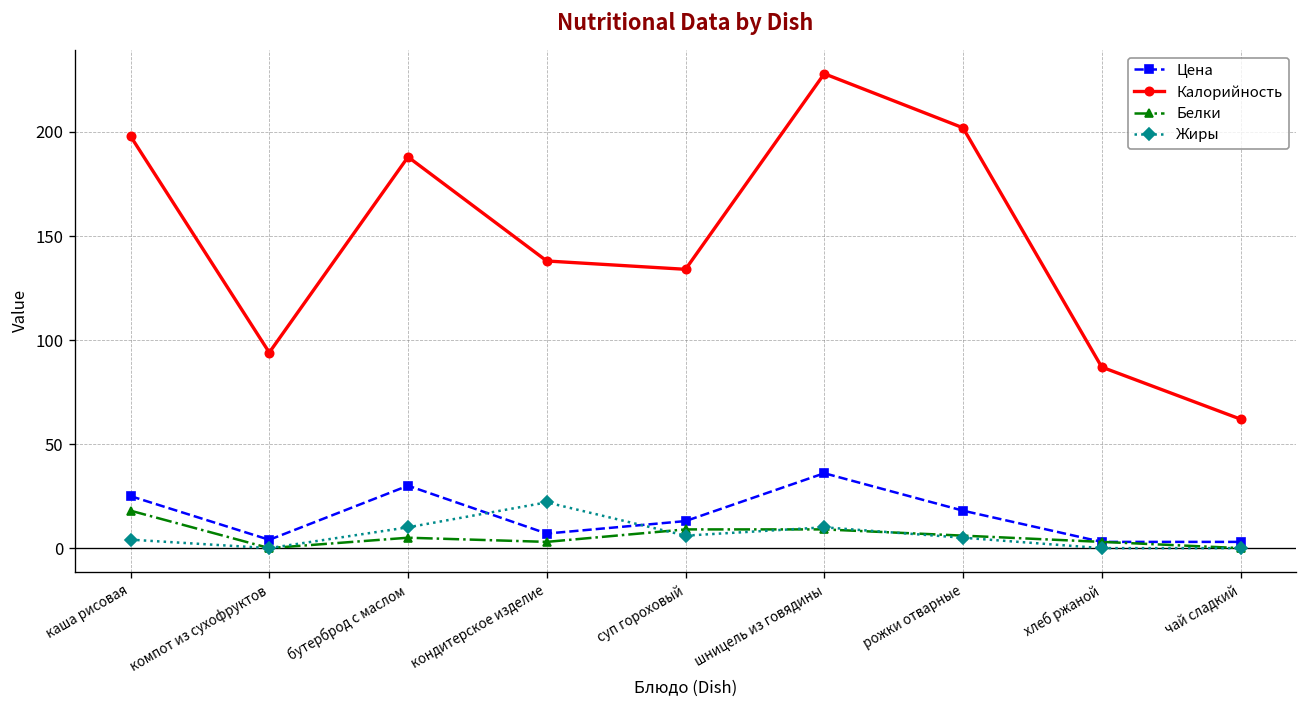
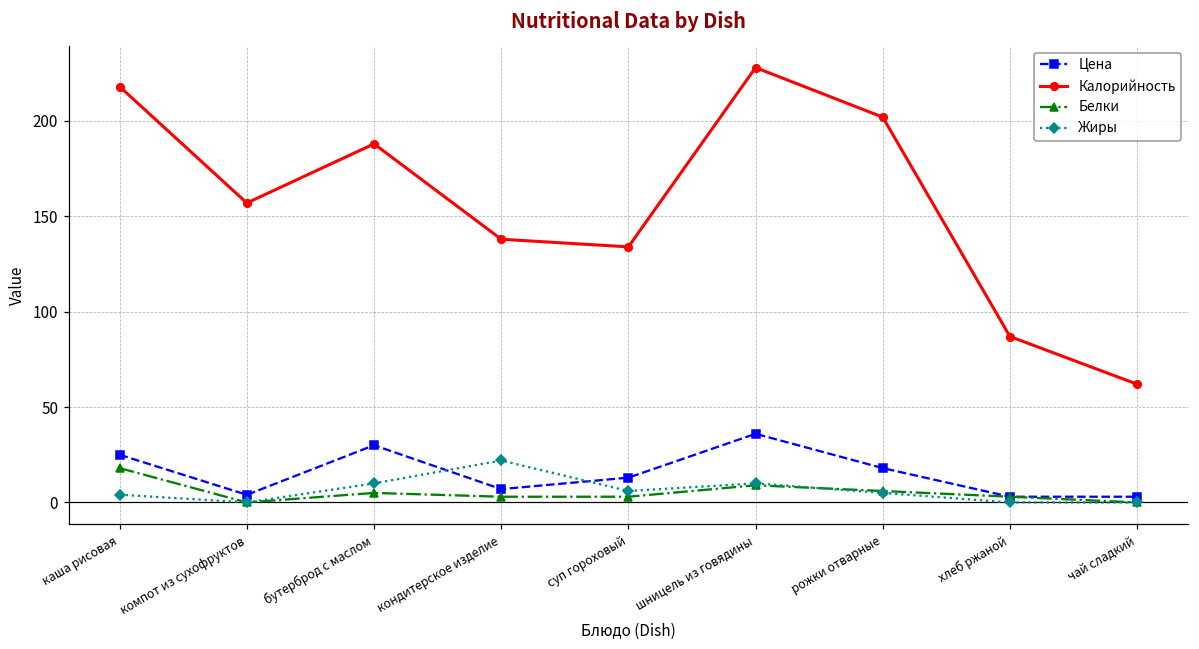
  {
    "Цена": {
      "каша рисовая": 25,
      "компот из сухофруктов": 4,
      "бутерброд с маслом": 30,
      "кондитерское изделие": 7,
      "суп гороховый": 13,
      "шницель из говядины": 36,
      "рожки отварные": 18,
      "чай сладкий": 3
    },
    "Калорийность": {
-     "каша рисовая": 198,
-     "компот из сухофруктов": 94,
+     "каша рисовая": 218,
+     "компот из сухофруктов": 157,
      "бутерброд с маслом": 188,
      "кондитерское изделие": 138,
      "суп гороховый": 134,
      "шницель из говядины": 228,
      "рожки отварные": 202,
      "хлеб ржаной": 87,
      "чай сладкий": 62
    },
    "Белки": {
      "каша рисовая": 18,
      "бутерброд с маслом": 5,
      "кондитерское изделие": 3,
-     "суп гороховый": 9
+     "суп гороховый": 3
    },
    "Жиры": {
      "каша рисовая": 4,
      "бутерброд с маслом": 10,
      "кондитерское изделие": 22,
      "суп гороховый": 6,
      "хлеб ржаной": 0
    }
  }
